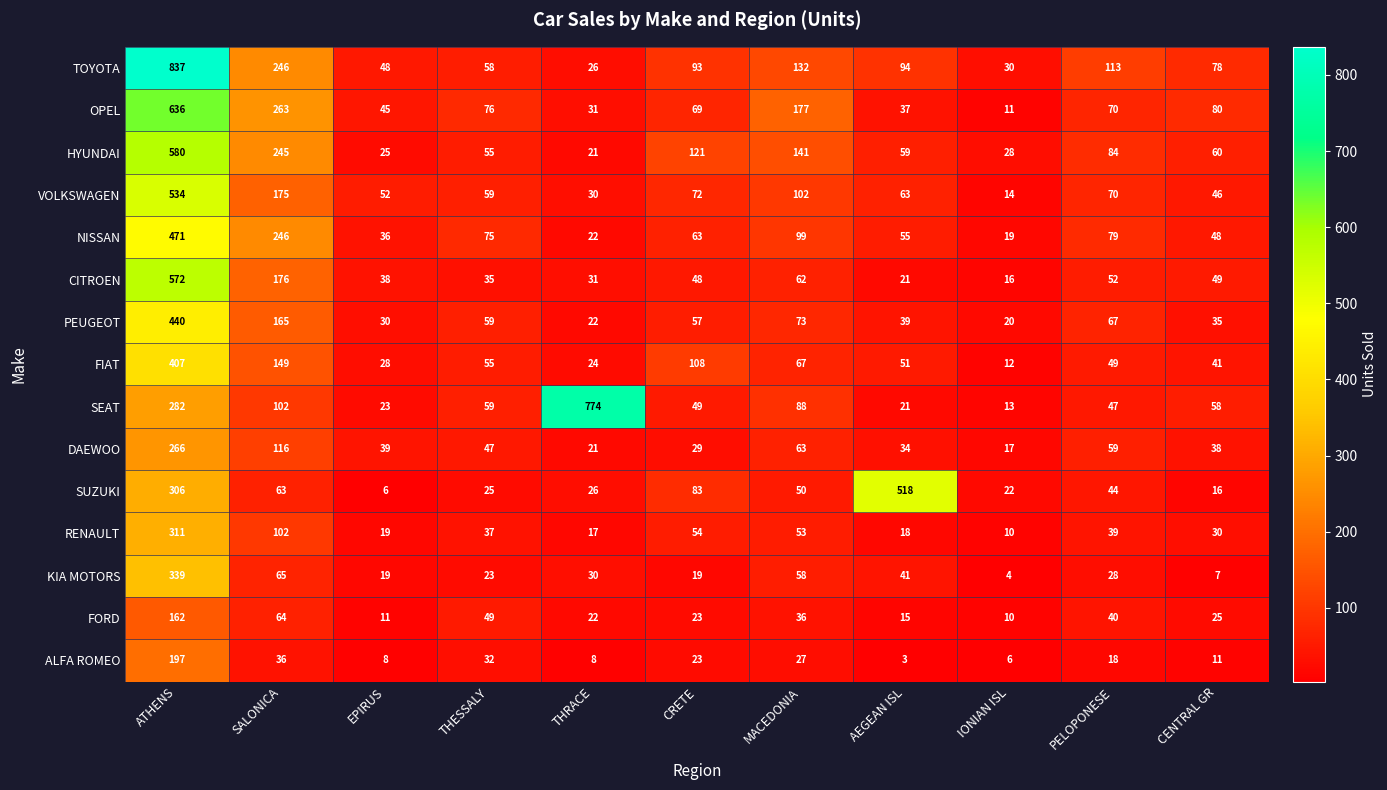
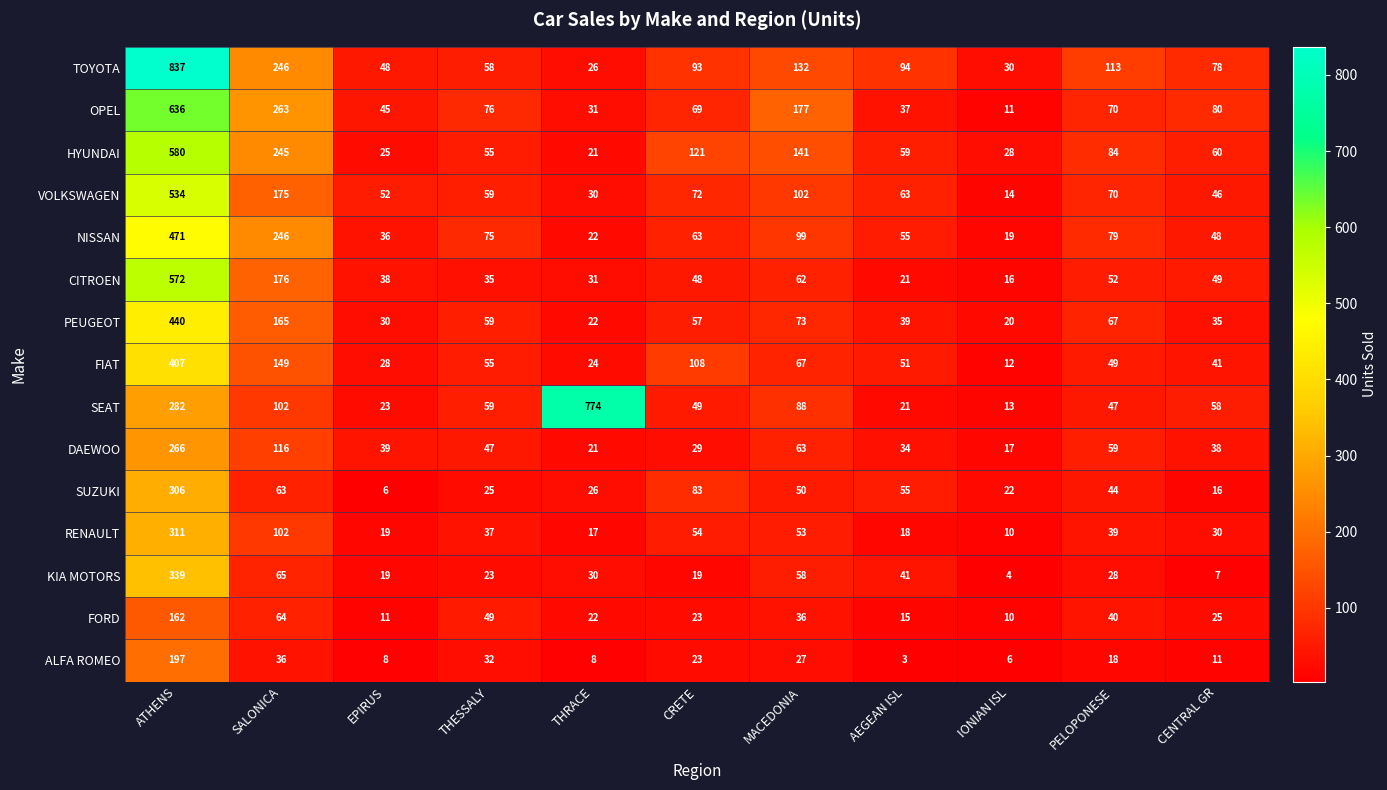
  {
    "TOYOTA": {
      "ATHENS": 837,
      "SALONICA": 246,
      "EPIRUS": 48,
      "THESSALY": 58,
      "THRACE": 26,
      "CRETE": 93,
      "MACEDONIA": 132,
      "AEGEAN ISL": 94,
      "IONIAN ISL": 30,
      "PELOPONESE": 113,
      "CENTRAL GR": 78
    },
    "OPEL": {
      "ATHENS": 636,
      "SALONICA": 263,
      "EPIRUS": 45,
      "THESSALY": 76,
      "THRACE": 31,
      "CRETE": 69,
      "MACEDONIA": 177,
      "AEGEAN ISL": 37,
      "IONIAN ISL": 11,
      "PELOPONESE": 70,
      "CENTRAL GR": 80
    },
    "HYUNDAI": {
      "ATHENS": 580,
      "SALONICA": 245,
      "EPIRUS": 25,
      "THESSALY": 55,
      "THRACE": 21,
      "CRETE": 121,
      "MACEDONIA": 141,
      "AEGEAN ISL": 59,
      "IONIAN ISL": 28,
      "PELOPONESE": 84,
      "CENTRAL GR": 60
    },
    "VOLKSWAGEN": {
      "ATHENS": 534,
      "SALONICA": 175,
      "EPIRUS": 52,
      "THESSALY": 59,
      "THRACE": 30,
      "CRETE": 72,
      "MACEDONIA": 102,
      "AEGEAN ISL": 63,
      "IONIAN ISL": 14,
      "PELOPONESE": 70,
      "CENTRAL GR": 46
    },
    "NISSAN": {
      "ATHENS": 471,
      "SALONICA": 246,
      "EPIRUS": 36,
      "THESSALY": 75,
      "THRACE": 22,
      "CRETE": 63,
      "MACEDONIA": 99,
      "AEGEAN ISL": 55,
      "IONIAN ISL": 19,
      "PELOPONESE": 79,
      "CENTRAL GR": 48
    },
    "CITROEN": {
      "ATHENS": 572,
      "SALONICA": 176,
      "EPIRUS": 38,
      "THESSALY": 35,
      "THRACE": 31,
      "CRETE": 48,
      "MACEDONIA": 62,
      "AEGEAN ISL": 21,
      "IONIAN ISL": 16,
      "PELOPONESE": 52,
      "CENTRAL GR": 49
    },
    "PEUGEOT": {
      "ATHENS": 440,
      "SALONICA": 165,
      "EPIRUS": 30,
      "THESSALY": 59,
      "THRACE": 22,
      "CRETE": 57,
      "MACEDONIA": 73,
      "AEGEAN ISL": 39,
      "IONIAN ISL": 20,
      "PELOPONESE": 67,
      "CENTRAL GR": 35
    },
    "FIAT": {
      "ATHENS": 407,
      "SALONICA": 149,
      "EPIRUS": 28,
      "THESSALY": 55,
      "THRACE": 24,
      "CRETE": 108,
      "MACEDONIA": 67,
      "AEGEAN ISL": 51,
      "IONIAN ISL": 12,
      "PELOPONESE": 49,
      "CENTRAL GR": 41
    },
    "SEAT": {
      "ATHENS": 282,
      "SALONICA": 102,
      "EPIRUS": 23,
      "THESSALY": 59,
      "THRACE": 774,
      "CRETE": 49,
      "MACEDONIA": 88,
      "AEGEAN ISL": 21,
      "IONIAN ISL": 13,
      "PELOPONESE": 47,
      "CENTRAL GR": 58
    },
    "DAEWOO": {
      "ATHENS": 266,
      "SALONICA": 116,
      "EPIRUS": 39,
      "THESSALY": 47,
      "THRACE": 21,
      "CRETE": 29,
      "MACEDONIA": 63,
      "AEGEAN ISL": 34,
      "IONIAN ISL": 17,
      "PELOPONESE": 59,
      "CENTRAL GR": 38
    },
    "SUZUKI": {
      "ATHENS": 306,
      "SALONICA": 63,
      "EPIRUS": 6,
      "THESSALY": 25,
      "THRACE": 26,
      "CRETE": 83,
      "MACEDONIA": 50,
-     "AEGEAN ISL": 518,
+     "AEGEAN ISL": 55,
      "IONIAN ISL": 22,
      "PELOPONESE": 44,
      "CENTRAL GR": 16
    },
    "RENAULT": {
      "ATHENS": 311,
      "SALONICA": 102,
      "EPIRUS": 19,
      "THESSALY": 37,
      "THRACE": 17,
      "CRETE": 54,
      "MACEDONIA": 53,
      "AEGEAN ISL": 18,
      "IONIAN ISL": 10,
      "PELOPONESE": 39,
      "CENTRAL GR": 30
    },
    "KIA MOTORS": {
      "ATHENS": 339,
      "SALONICA": 65,
      "EPIRUS": 19,
      "THESSALY": 23,
      "THRACE": 30,
      "CRETE": 19,
      "MACEDONIA": 58,
      "AEGEAN ISL": 41,
      "IONIAN ISL": 4,
      "PELOPONESE": 28,
      "CENTRAL GR": 7
    },
    "FORD": {
      "ATHENS": 162,
      "SALONICA": 64,
      "EPIRUS": 11,
      "THESSALY": 49,
      "THRACE": 22,
      "CRETE": 23,
      "MACEDONIA": 36,
      "AEGEAN ISL": 15,
      "IONIAN ISL": 10,
      "PELOPONESE": 40,
      "CENTRAL GR": 25
    },
    "ALFA ROMEO": {
      "ATHENS": 197,
      "SALONICA": 36,
      "EPIRUS": 8,
      "THESSALY": 32,
      "THRACE": 8,
      "CRETE": 23,
      "MACEDONIA": 27,
      "AEGEAN ISL": 3,
      "IONIAN ISL": 6,
      "PELOPONESE": 18,
      "CENTRAL GR": 11
    }
  }
